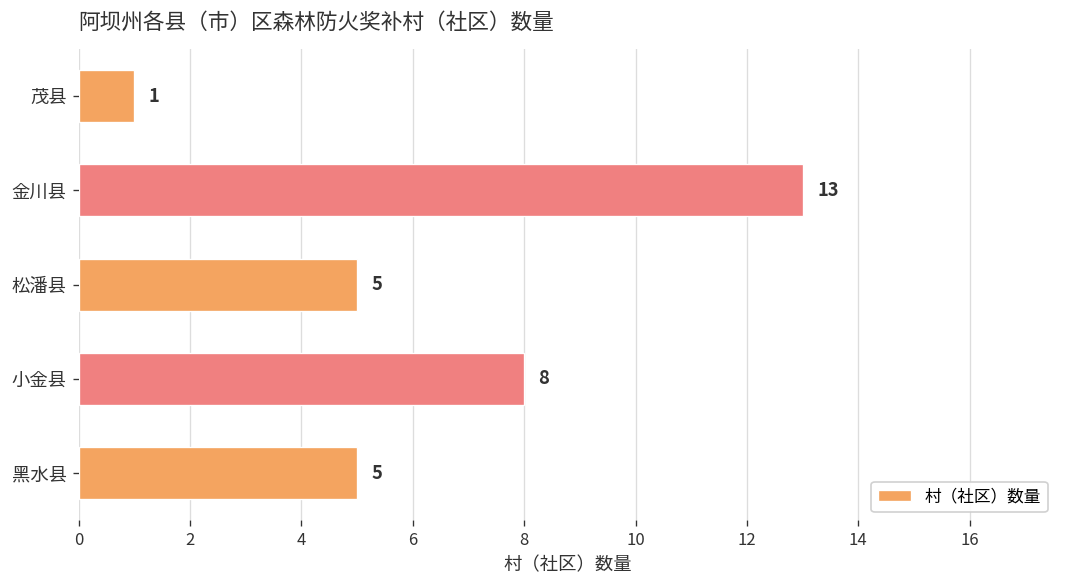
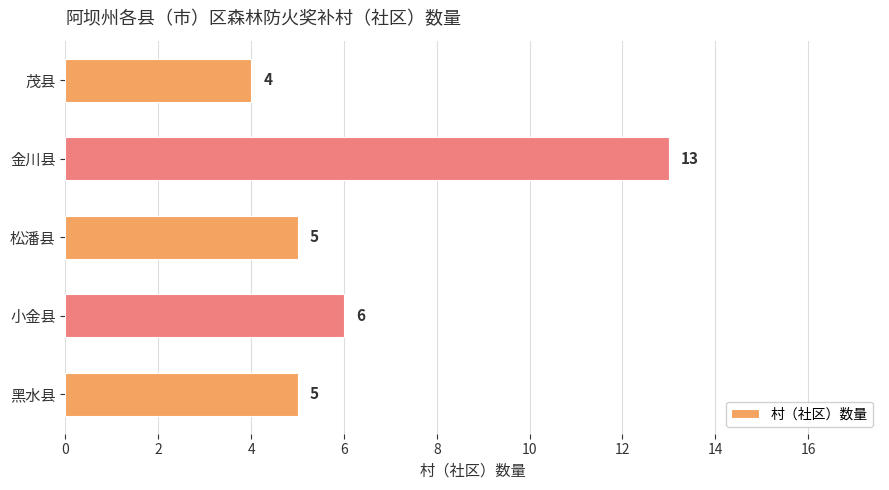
  {
-   "茂县": 1,
+   "茂县": 4,
    "金川县": 13,
    "松潘县": 5,
-   "小金县": 8,
+   "小金县": 6,
    "黑水县": 5
  }
